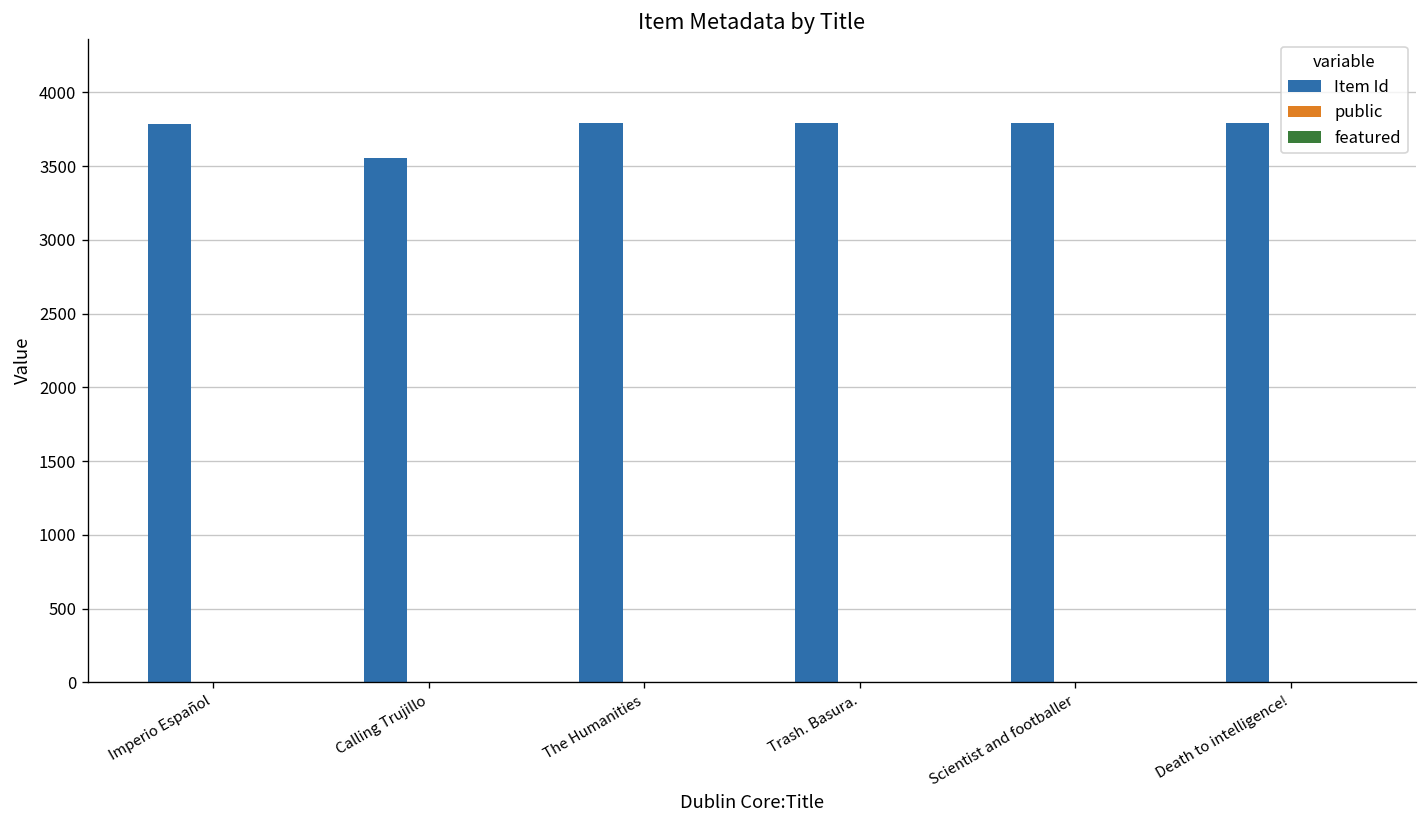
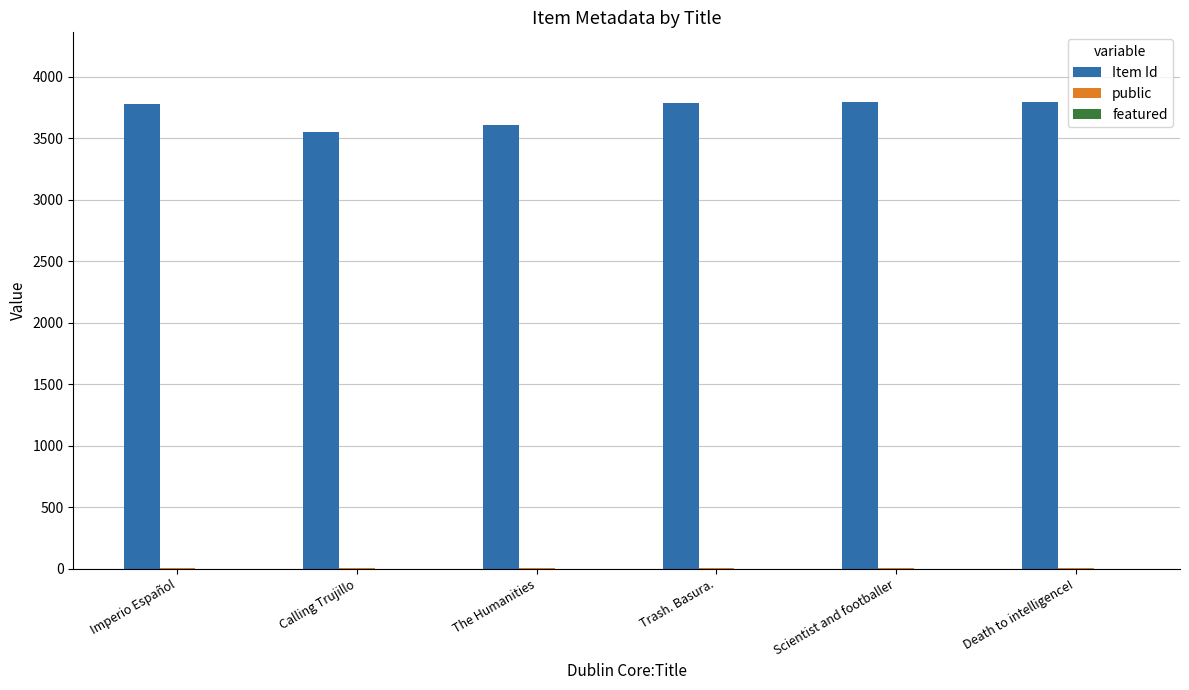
  {
    "Item Id": {
      "Imperio Español": 3780,
      "Calling Trujillo": 3550,
-     "The Humanities": 3790,
+     "The Humanities": 3610,
      "Trash. Basura.": 3790,
      "Scientist and footballer": 3790,
      "Death to intelligence!": 3790
    },
    "featured": {
      "Imperio Español": 0,
      "Calling Trujillo": 0,
      "The Humanities": 0,
      "Trash. Basura.": 0,
      "Scientist and footballer": 0,
      "Death to intelligence!": 0
    }
  }
